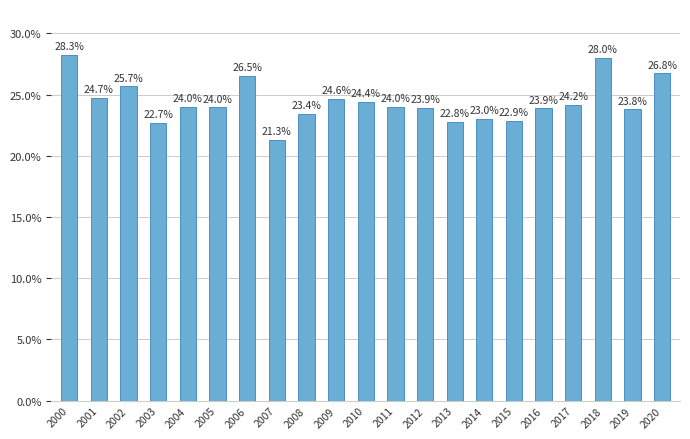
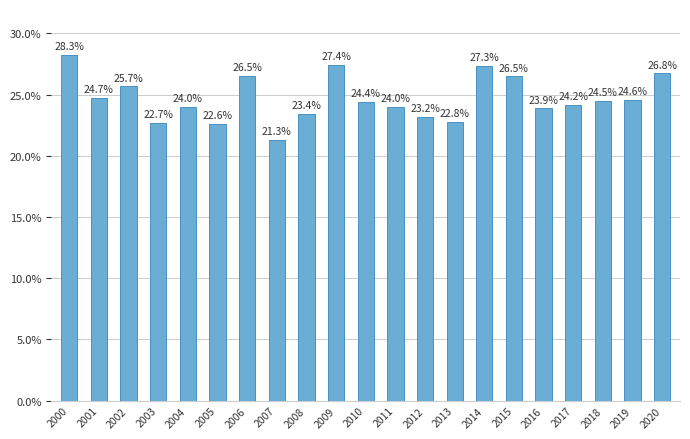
  {
    "2000": "28.3%",
    "2001": "24.7%",
    "2002": "25.7%",
    "2003": "22.7%",
    "2004": "24.0%",
-   "2005": "24.0%",
+   "2005": "22.6%",
    "2006": "26.5%",
    "2007": "21.3%",
    "2008": "23.4%",
-   "2009": "24.6%",
+   "2009": "27.4%",
    "2010": "24.4%",
    "2011": "24.0%",
-   "2012": "23.9%",
+   "2012": "23.2%",
    "2013": "22.8%",
-   "2014": "23.0%",
-   "2015": "22.9%",
+   "2014": "27.3%",
+   "2015": "26.5%",
    "2016": "23.9%",
    "2017": "24.2%",
-   "2018": "28.0%",
-   "2019": "23.8%",
+   "2018": "24.5%",
+   "2019": "24.6%",
    "2020": "26.8%"
  }
